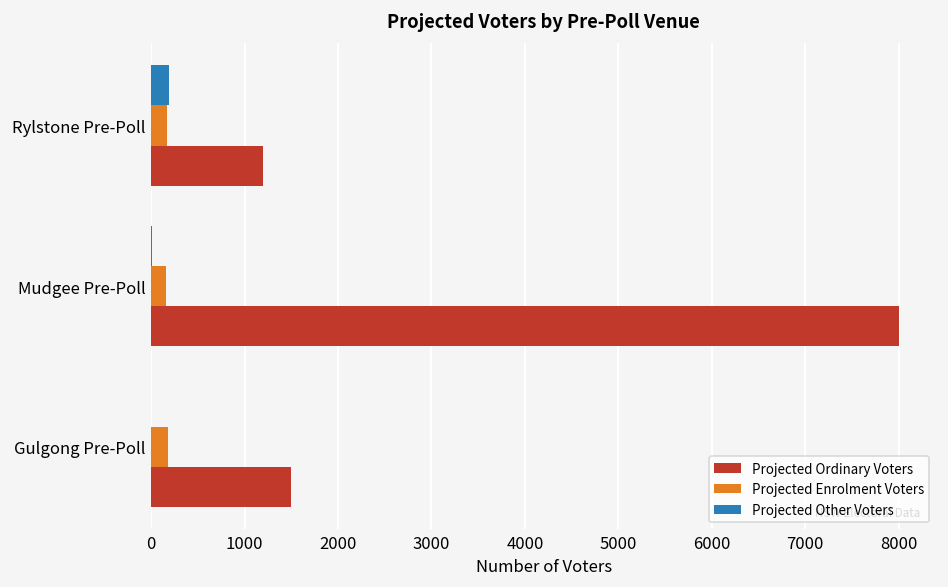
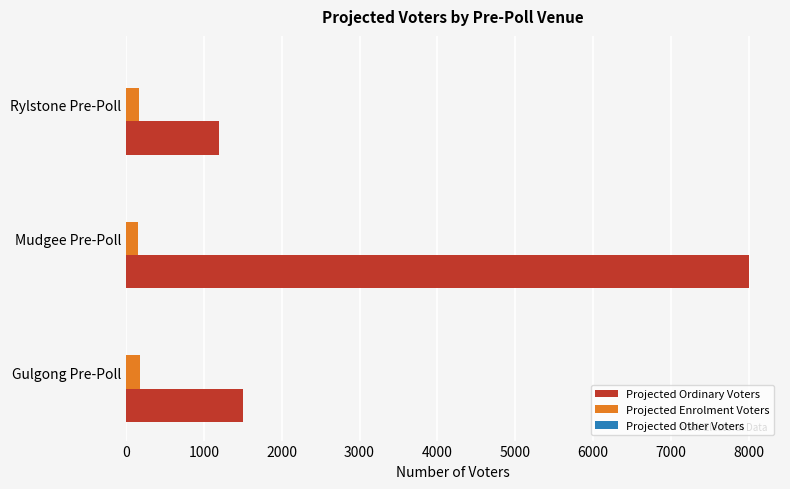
  {
    "Projected Ordinary Voters": {
      "Rylstone Pre-Poll": 1200,
      "Mudgee Pre-Poll": 8000,
      "Gulgong Pre-Poll": 1500
    },
    "Projected Enrolment Voters": {
      "Rylstone Pre-Poll": 200,
      "Mudgee Pre-Poll": 200,
      "Gulgong Pre-Poll": 200
    },
    "Projected Other Voters": {
-     "Rylstone Pre-Poll": 200
+     "Rylstone Pre-Poll": 0
    }
  }
